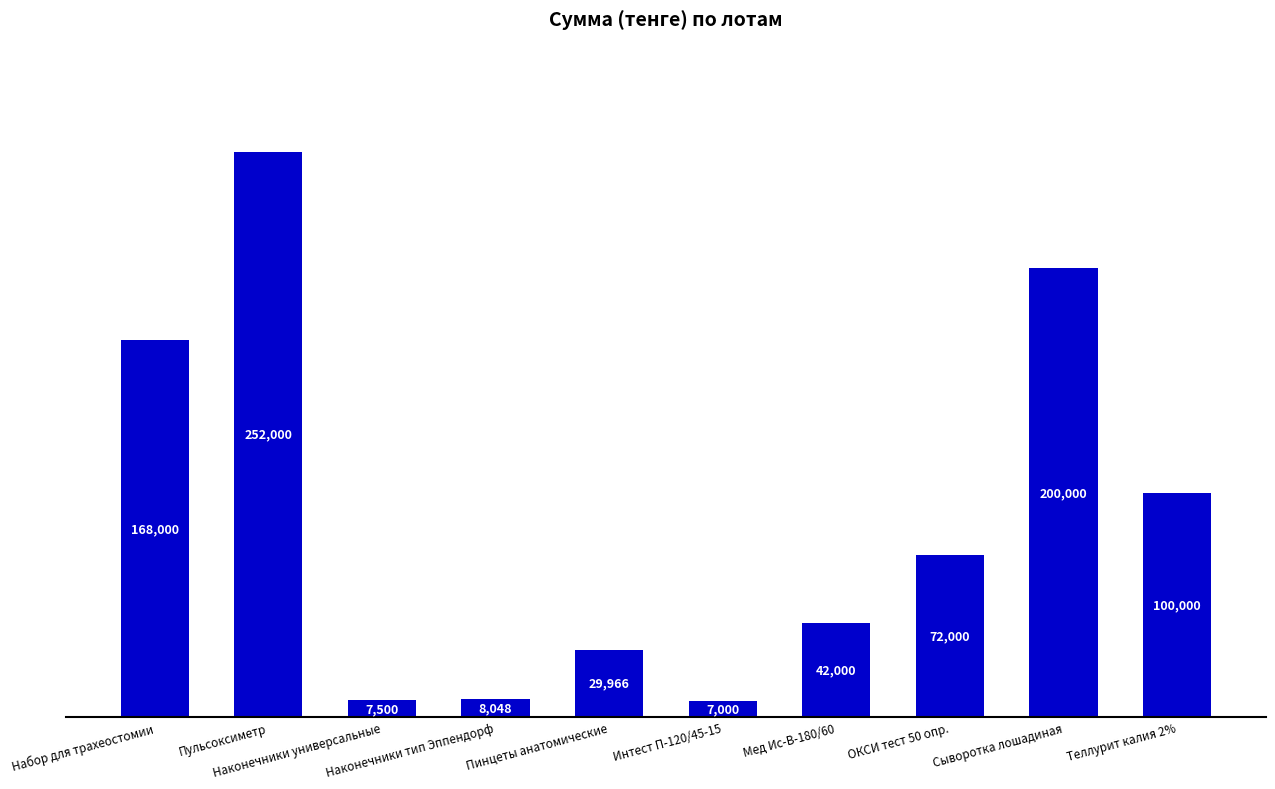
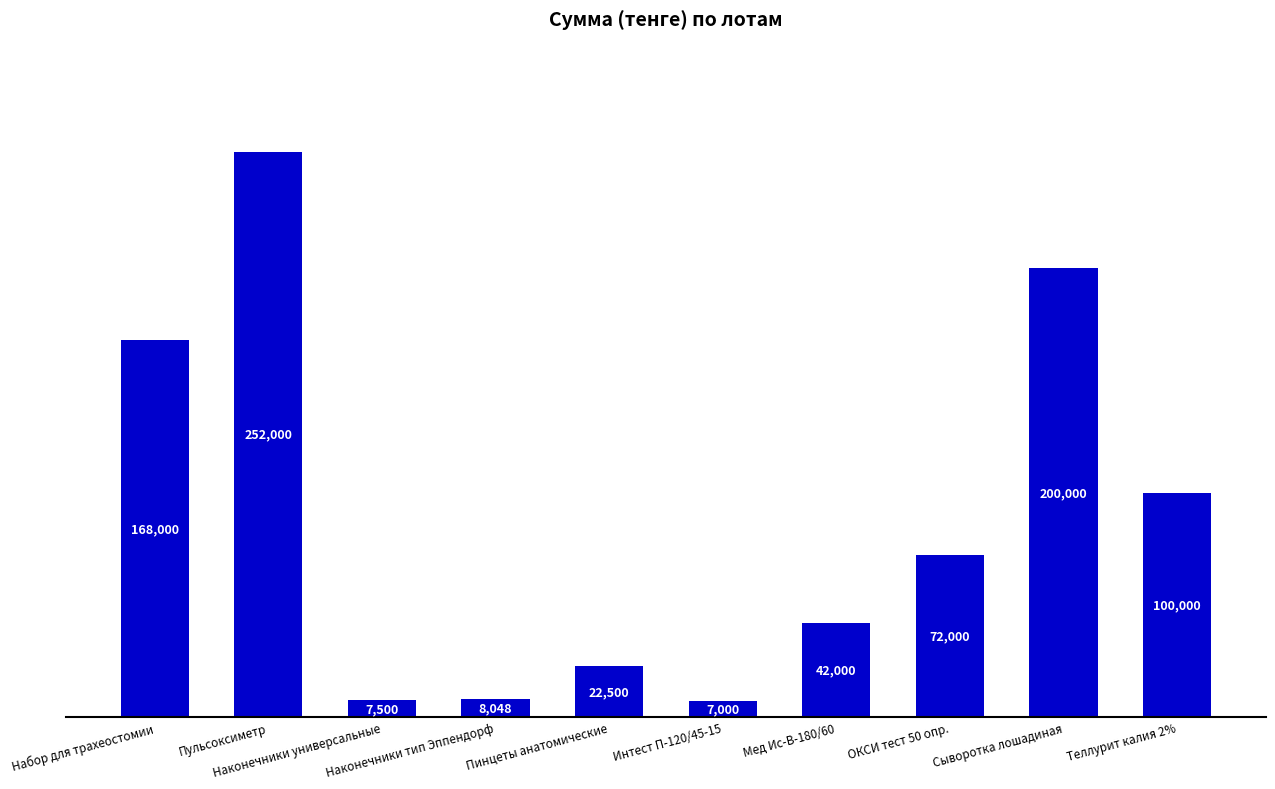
  {
    "Набор для трахеостомии": "168,000",
    "Пульсоксиметр": "252,000",
    "Наконечники универсальные": "7,500",
    "Наконечники тип Эппендорф": "8,048",
-   "Пинцеты анатомические": "29,966",
+   "Пинцеты анатомические": "22,500",
    "Интест П-120/45-15": "7,000",
    "Мед Ис-В-180/60": "42,000",
    "ОКСИ тест 50 опр.": "72,000",
    "Сыворотка лошадиная": "200,000",
    "Теллурит калия 2%": "100,000"
  }
